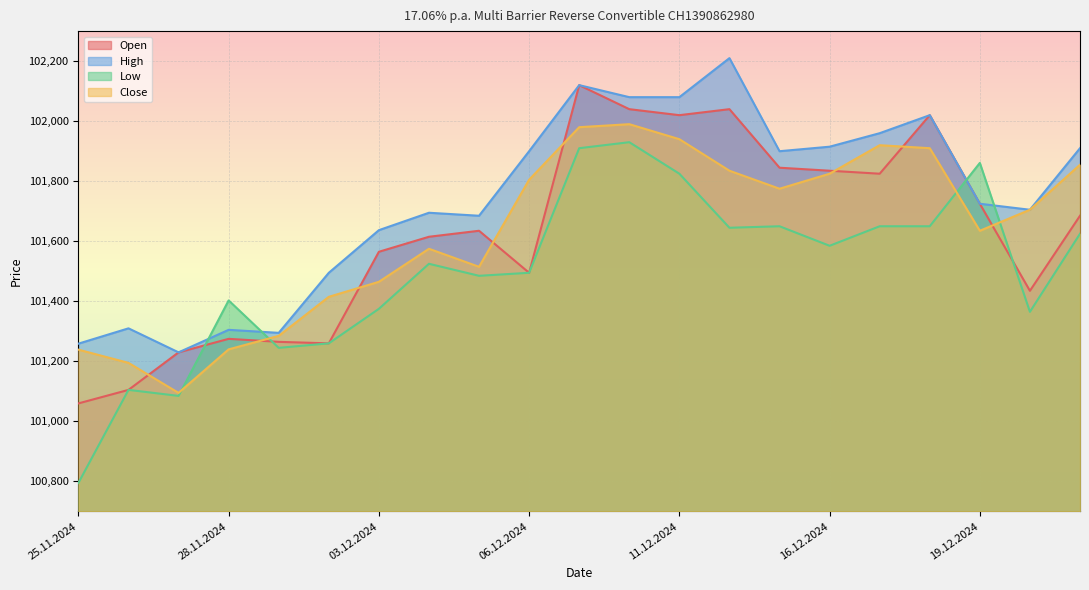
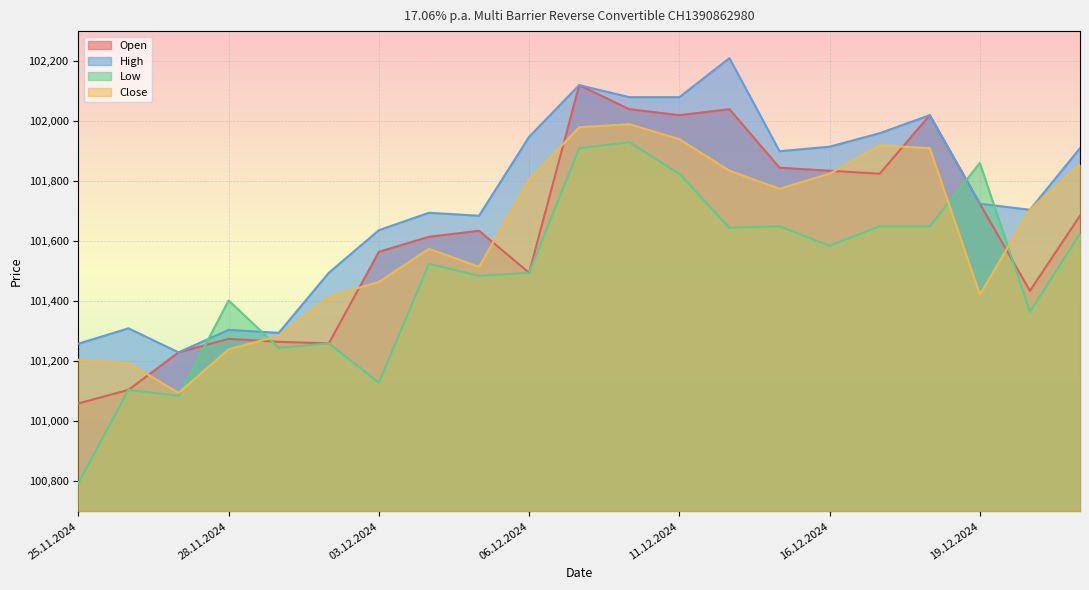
  {
    "Open": {
      "25.11.2024": "101,060",
      "28.11.2024": "101,280",
      "03.12.2024": "101,570",
      "11.12.2024": "102,020",
      "16.12.2024": "101,840"
    },
    "High": {
      "25.11.2024": "101,260",
      "28.11.2024": "101,310",
      "03.12.2024": "101,640",
-     "06.12.2024": "101,900",
+     "06.12.2024": "101,950",
      "11.12.2024": "102,080",
      "16.12.2024": "101,920"
    },
    "Low": {
      "25.11.2024": "100,800",
      "28.11.2024": "101,400",
-     "03.12.2024": "101,380",
+     "03.12.2024": "101,130",
      "11.12.2024": "101,830",
      "16.12.2024": "101,590",
      "19.12.2024": "101,860"
    },
    "Close": {
-     "25.11.2024": "101,240",
+     "25.11.2024": "101,210",
      "28.11.2024": "101,240",
      "03.12.2024": "101,470",
      "06.12.2024": "101,810",
      "11.12.2024": "101,940",
      "16.12.2024": "101,830",
-     "19.12.2024": "101,640"
+     "19.12.2024": "101,420"
    }
  }
